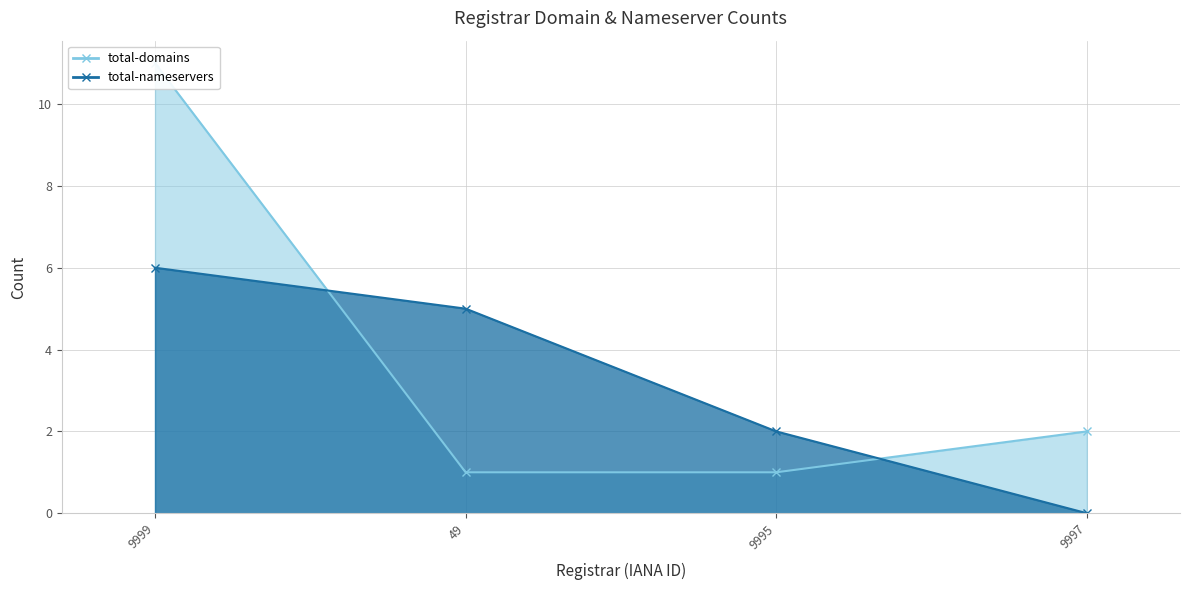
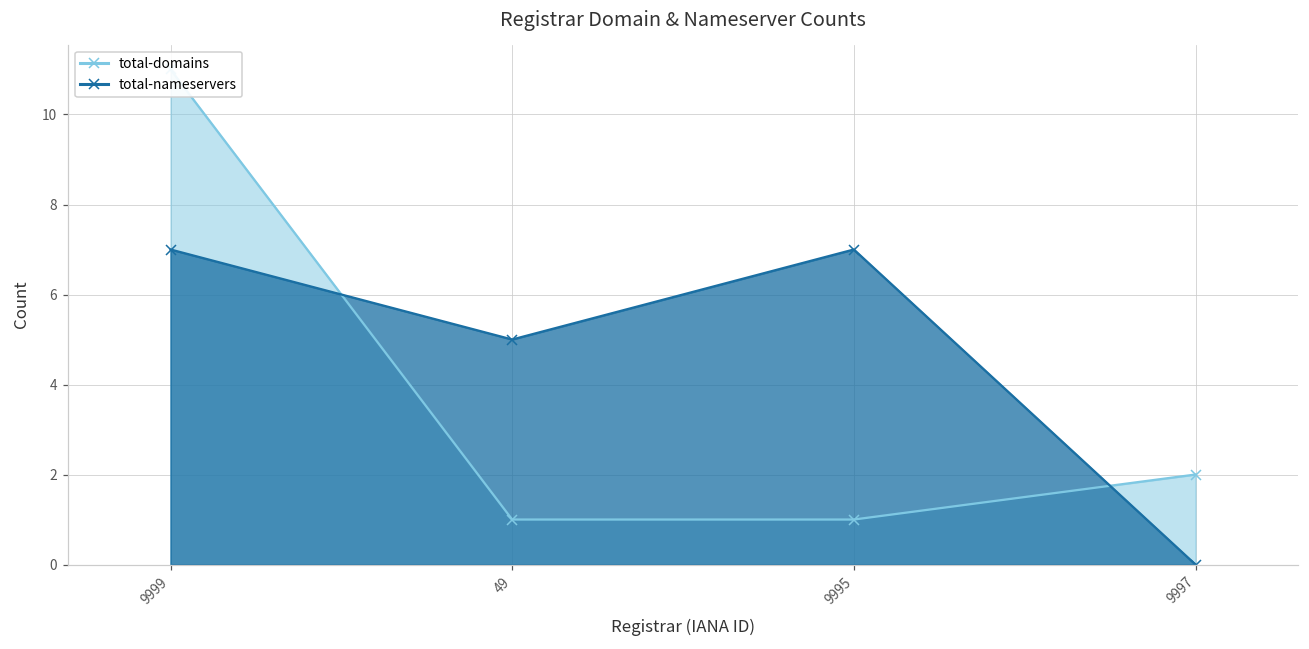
  {
    "total-domains": {
      "49": 1,
      "9995": 1,
      "9997": 2
    },
    "total-nameservers": {
-     "9999": 6,
+     "9999": 7,
      "49": 5,
-     "9995": 2,
+     "9995": 7,
      "9997": 0
    }
  }
